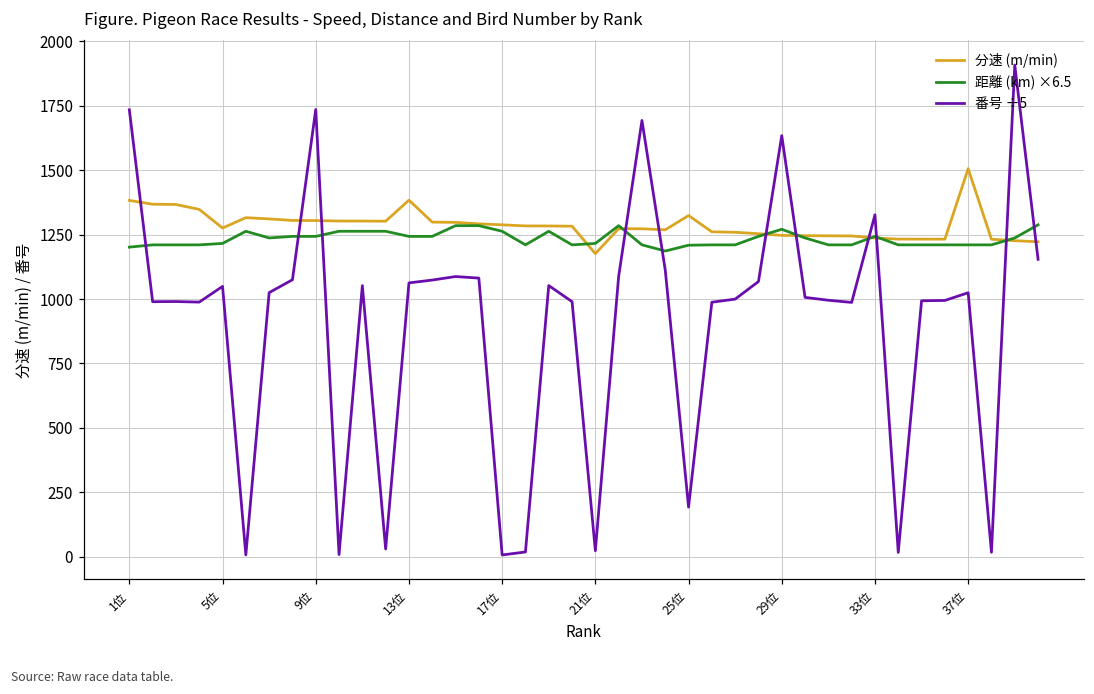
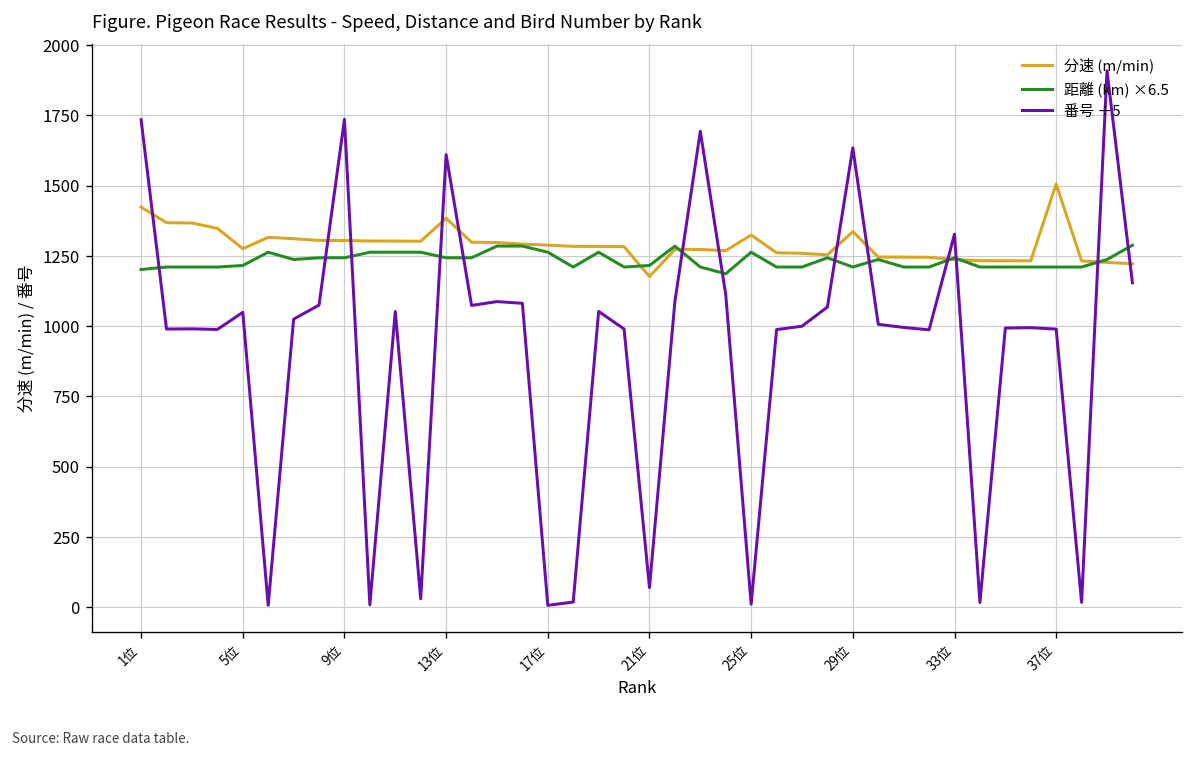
  {
    "分速 (m/min)": {
-     "1位": 1380,
+     "1位": 1420,
      "5位": 1280,
      "9位": 1300,
      "13位": 1380,
      "17位": 1290,
      "21位": 1180,
      "25位": 1320,
-     "29位": 1250,
+     "29位": 1340,
      "37位": 1510
    },
    "距離 (km) ×6.5": {
      "1位": 1200,
      "5位": 1220,
      "9位": 1240,
      "13位": 1240,
      "17位": 1260,
      "21位": 1220,
-     "25位": 1210,
-     "29位": 1270,
+     "25位": 1260,
+     "29位": 1210,
      "37位": 1210
    },
    "番号 ÷5": {
      "1位": 1730,
      "5位": 1050,
      "9位": 1740,
-     "13位": 1060,
+     "13位": 1610,
      "17位": 10,
-     "21位": 20,
-     "25位": 190,
+     "21位": 70,
+     "25位": 10,
      "29位": 1630,
      "33位": 1330,
-     "37位": 1020
+     "37位": 990
    }
  }
